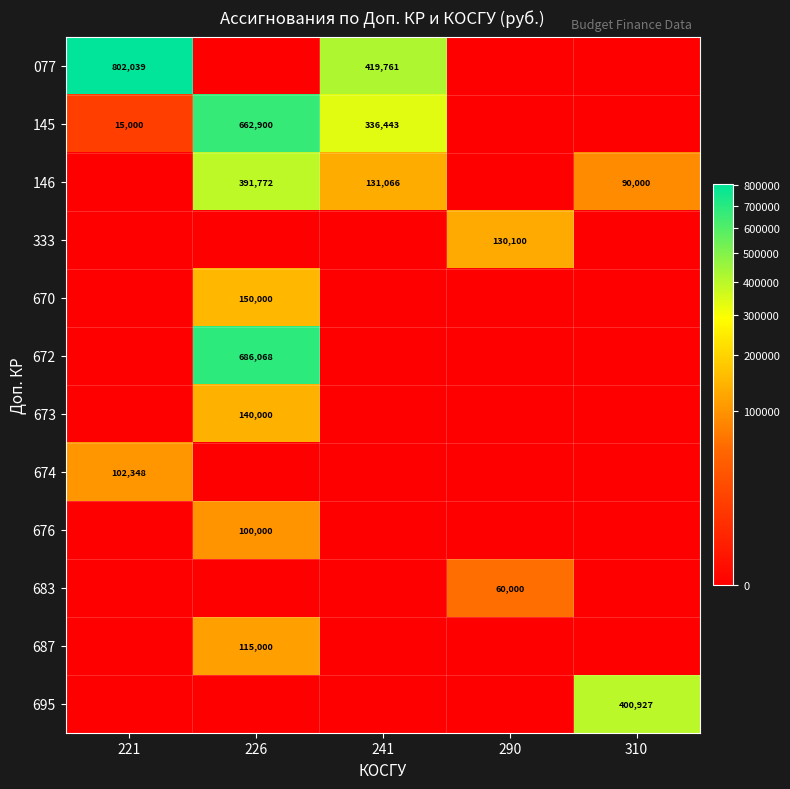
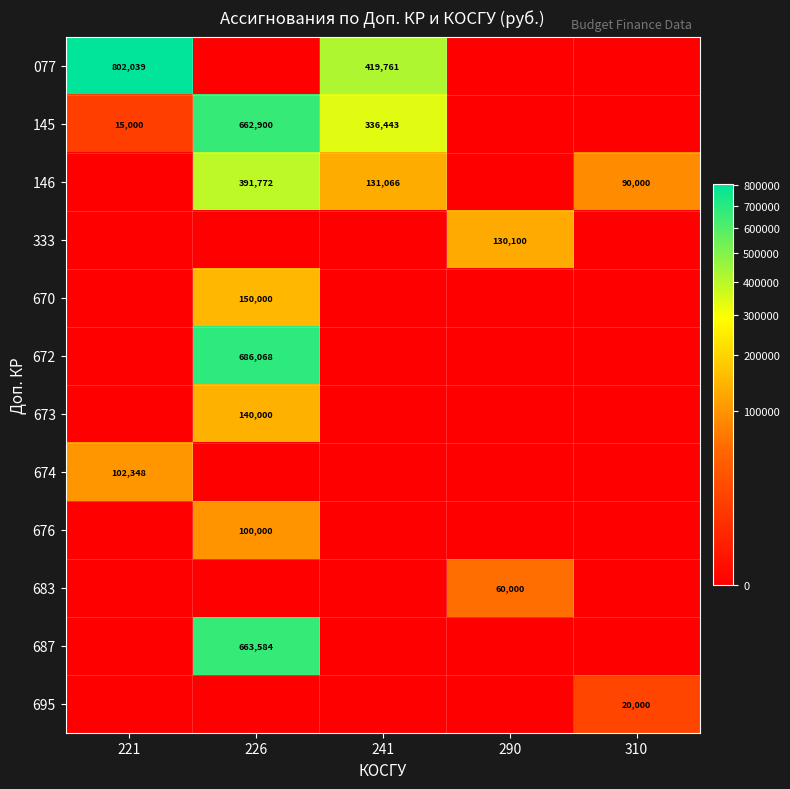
  {
    "077": {
      "221": "802,039",
      "241": "419,761"
    },
    "145": {
      "221": "15,000",
      "226": "662,900",
      "241": "336,443"
    },
    "146": {
      "226": "391,772",
      "241": "131,066",
      "310": "90,000"
    },
    "333": {
      "290": "130,100"
    },
    "670": {
      "226": "150,000"
    },
    "672": {
      "226": "686,068"
    },
    "673": {
      "226": "140,000"
    },
    "674": {
      "221": "102,348"
    },
    "676": {
      "226": "100,000"
    },
    "683": {
      "290": "60,000"
    },
    "687": {
-     "226": "115,000"
+     "226": "663,584"
    },
    "695": {
-     "310": "400,927"
+     "310": "20,000"
    }
  }
